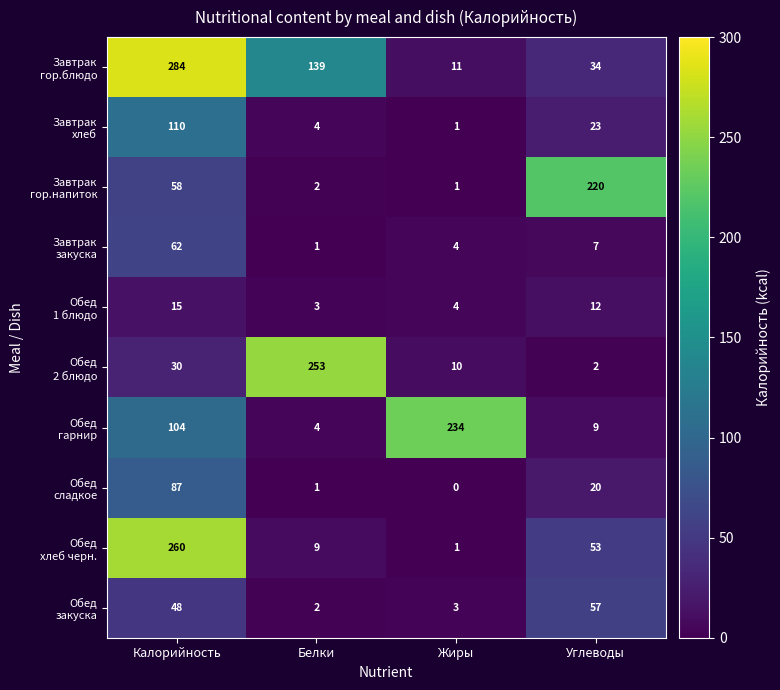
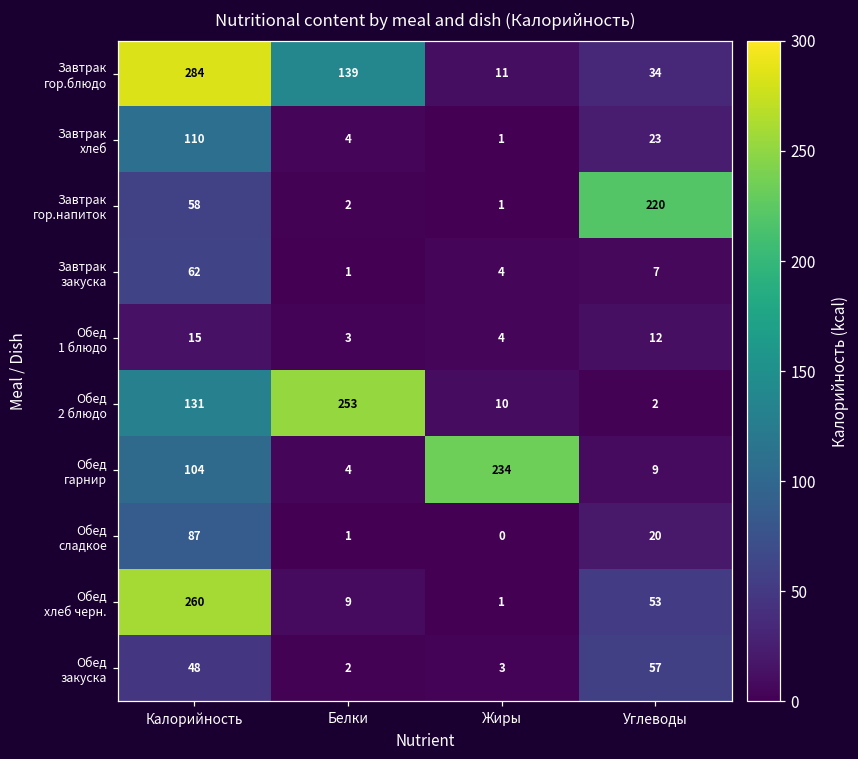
  {
    "Завтрак гор.блюдо": {
      "Калорийность": 284,
      "Белки": 139,
      "Жиры": 11,
      "Углеводы": 34
    },
    "Завтрак хлеб": {
      "Калорийность": 110,
      "Белки": 4,
      "Жиры": 1,
      "Углеводы": 23
    },
    "Завтрак гор.напиток": {
      "Калорийность": 58,
      "Белки": 2,
      "Жиры": 1,
      "Углеводы": 220
    },
    "Завтрак закуска": {
      "Калорийность": 62,
      "Белки": 1,
      "Жиры": 4,
      "Углеводы": 7
    },
    "Обед 1 блюдо": {
      "Калорийность": 15,
      "Белки": 3,
      "Жиры": 4,
      "Углеводы": 12
    },
    "Обед 2 блюдо": {
-     "Калорийность": 30,
+     "Калорийность": 131,
      "Белки": 253,
      "Жиры": 10,
      "Углеводы": 2
    },
    "Обед гарнир": {
      "Калорийность": 104,
      "Белки": 4,
      "Жиры": 234,
      "Углеводы": 9
    },
    "Обед сладкое": {
      "Калорийность": 87,
      "Белки": 1,
      "Жиры": 0,
      "Углеводы": 20
    },
    "Обед хлеб черн.": {
      "Калорийность": 260,
      "Белки": 9,
      "Жиры": 1,
      "Углеводы": 53
    },
    "Обед закуска": {
      "Калорийность": 48,
      "Белки": 2,
      "Жиры": 3,
      "Углеводы": 57
    }
  }
